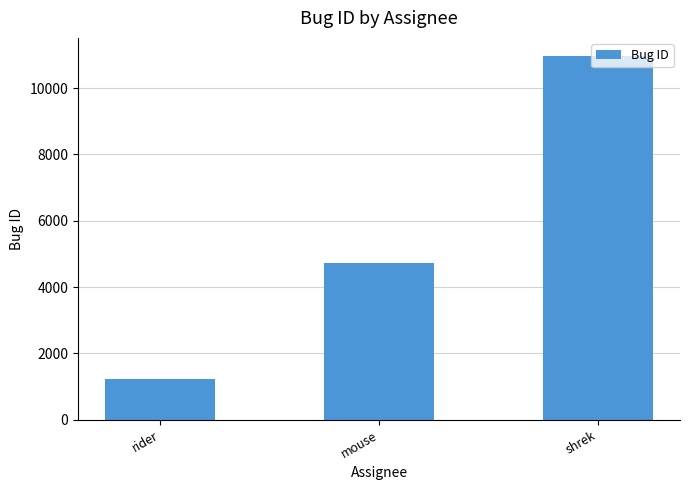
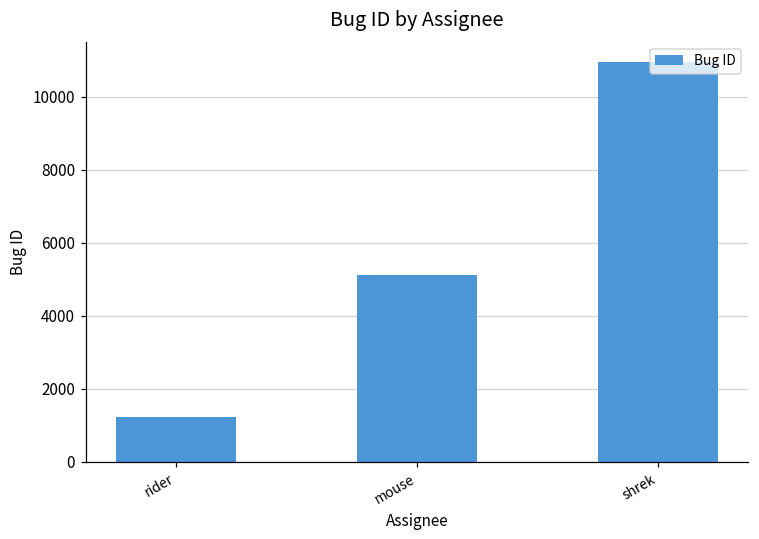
  {
    "rider": 1200,
-   "mouse": 4700
+   "mouse": 5100
  }
